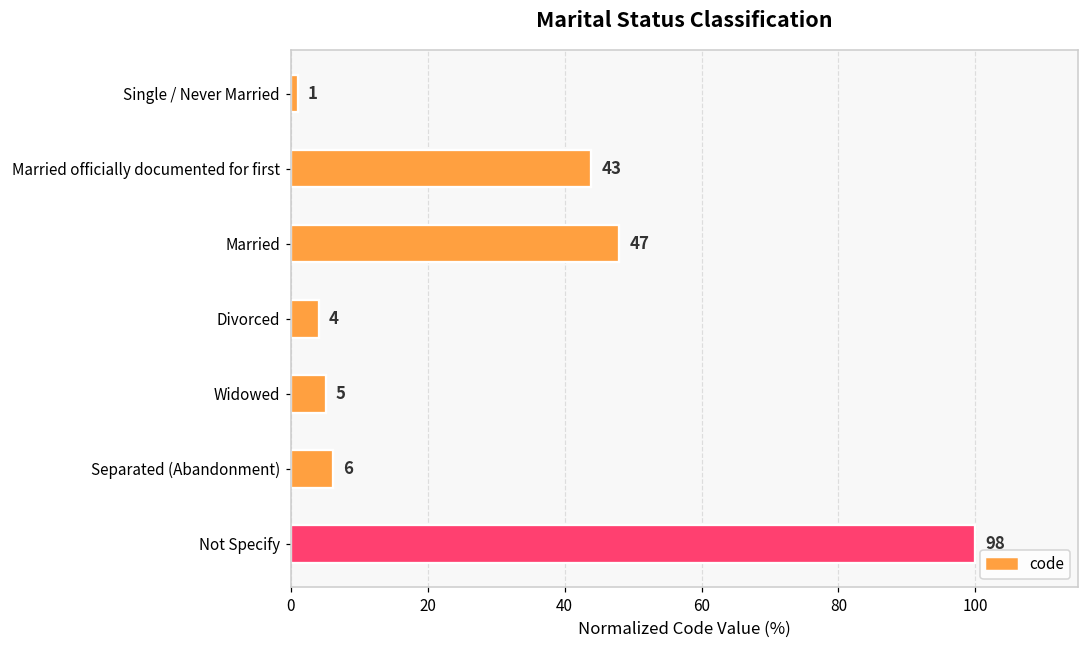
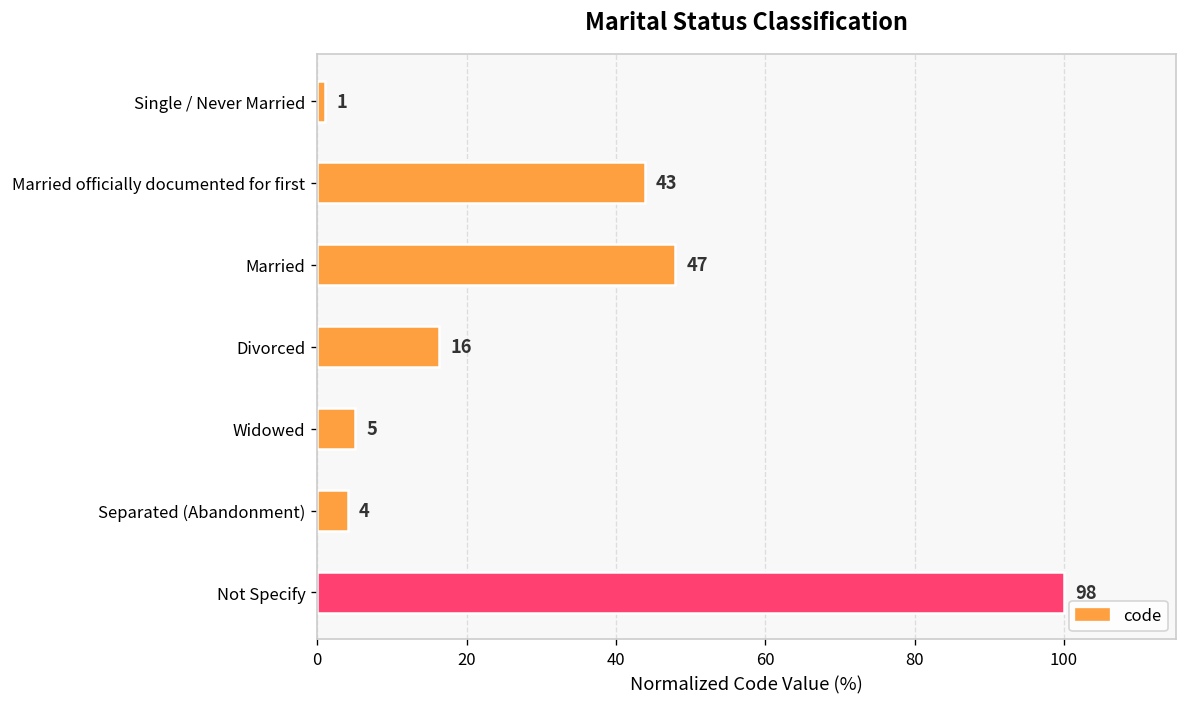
  {
    "Single / Never Married": 1,
-   "Divorced": 4,
+   "Divorced": 16,
    "Widowed": 5,
-   "Separated (Abandonment)": 6
+   "Separated (Abandonment)": 4
  }
